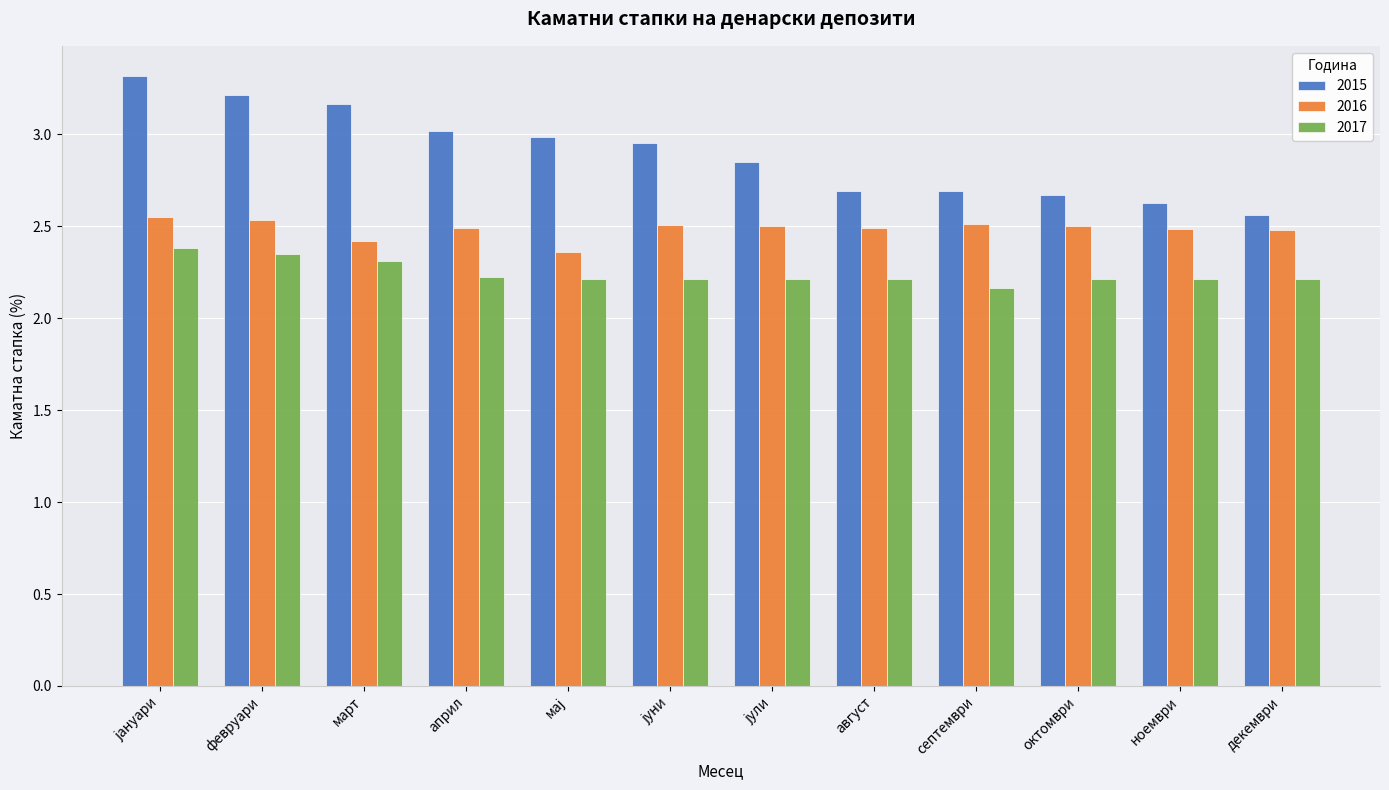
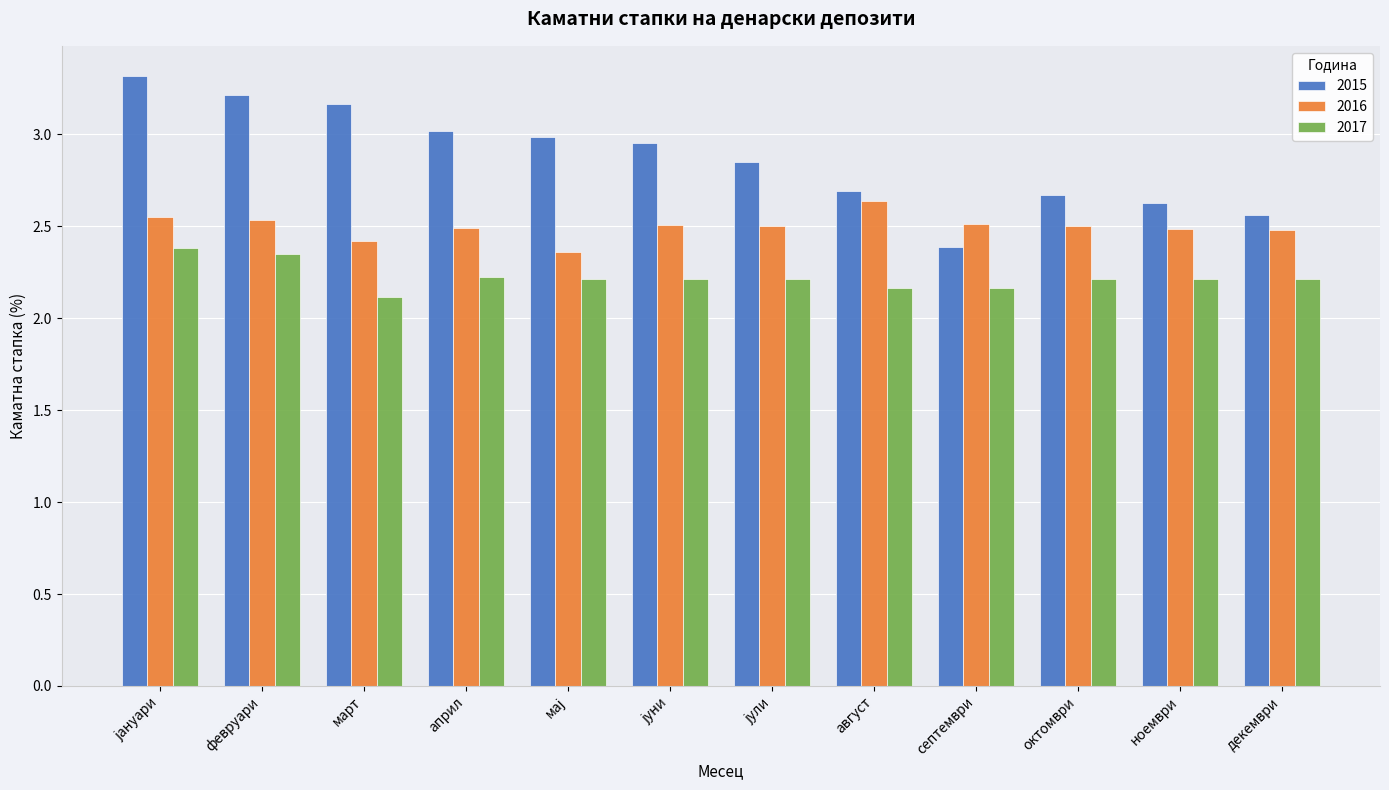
  {
    "2015": {
      "јануари": 3.32,
      "февруари": 3.21,
      "март": 3.16,
      "април": 3.02,
      "мај": 2.99,
      "јуни": 2.95,
      "јули": 2.85,
      "август": 2.69,
-     "септември": 2.69,
+     "септември": 2.39,
      "октомври": 2.67,
      "ноември": 2.63,
      "декември": 2.56
    },
    "2016": {
      "јануари": 2.55,
      "февруари": 2.53,
      "март": 2.42,
      "април": 2.49,
      "мај": 2.36,
      "јуни": 2.51,
      "јули": 2.50,
-     "август": 2.49,
+     "август": 2.64,
      "септември": 2.51,
      "октомври": 2.50,
      "ноември": 2.49,
      "декември": 2.48
    },
    "2017": {
      "јануари": 2.38,
      "февруари": 2.35,
-     "март": 2.31,
+     "март": 2.12,
      "април": 2.22,
      "мај": 2.21,
      "јуни": 2.21,
      "јули": 2.21,
-     "август": 2.21,
+     "август": 2.17,
      "септември": 2.17,
      "октомври": 2.21,
      "ноември": 2.21,
      "декември": 2.21
    }
  }
